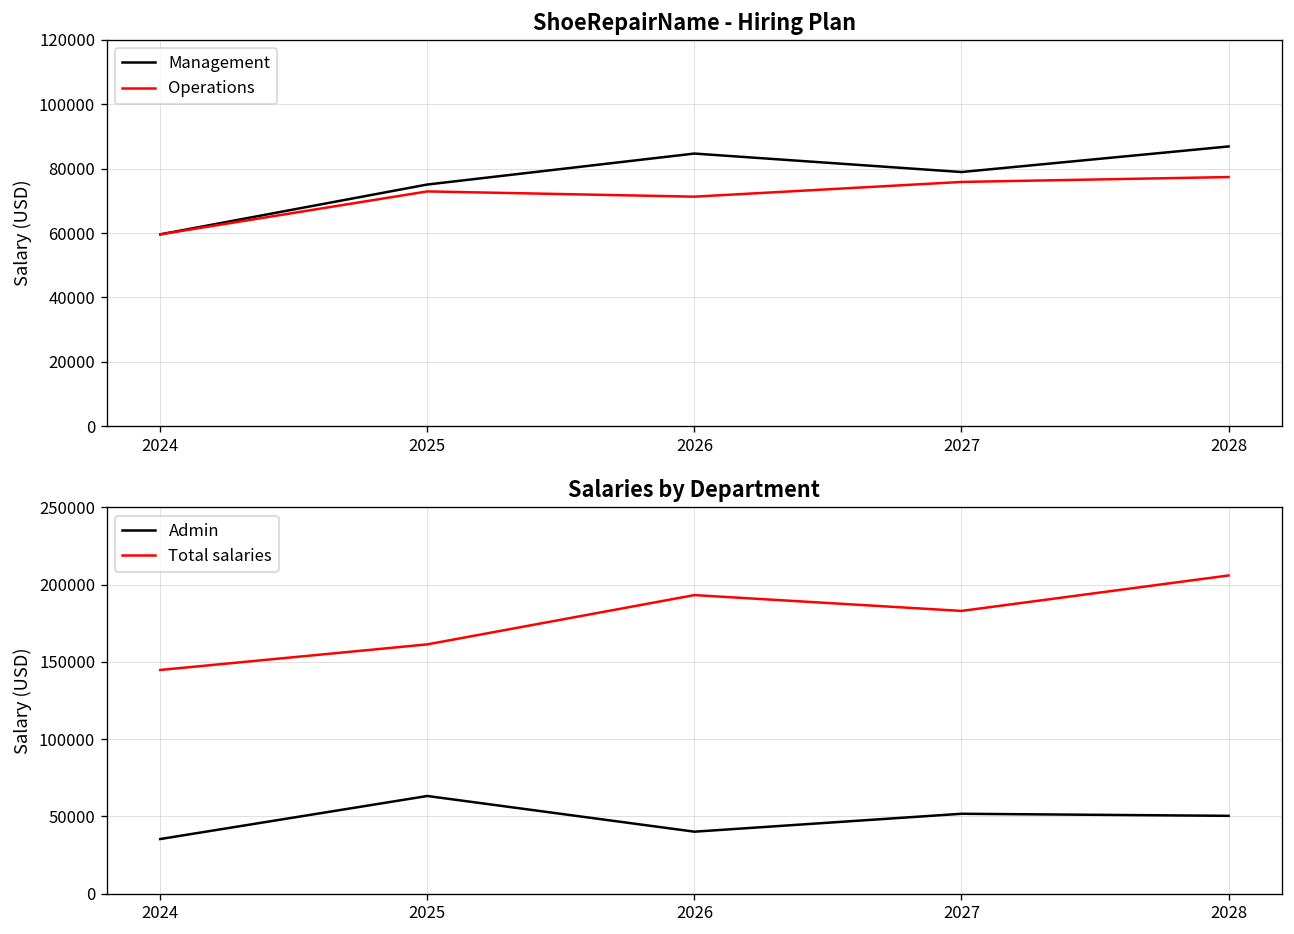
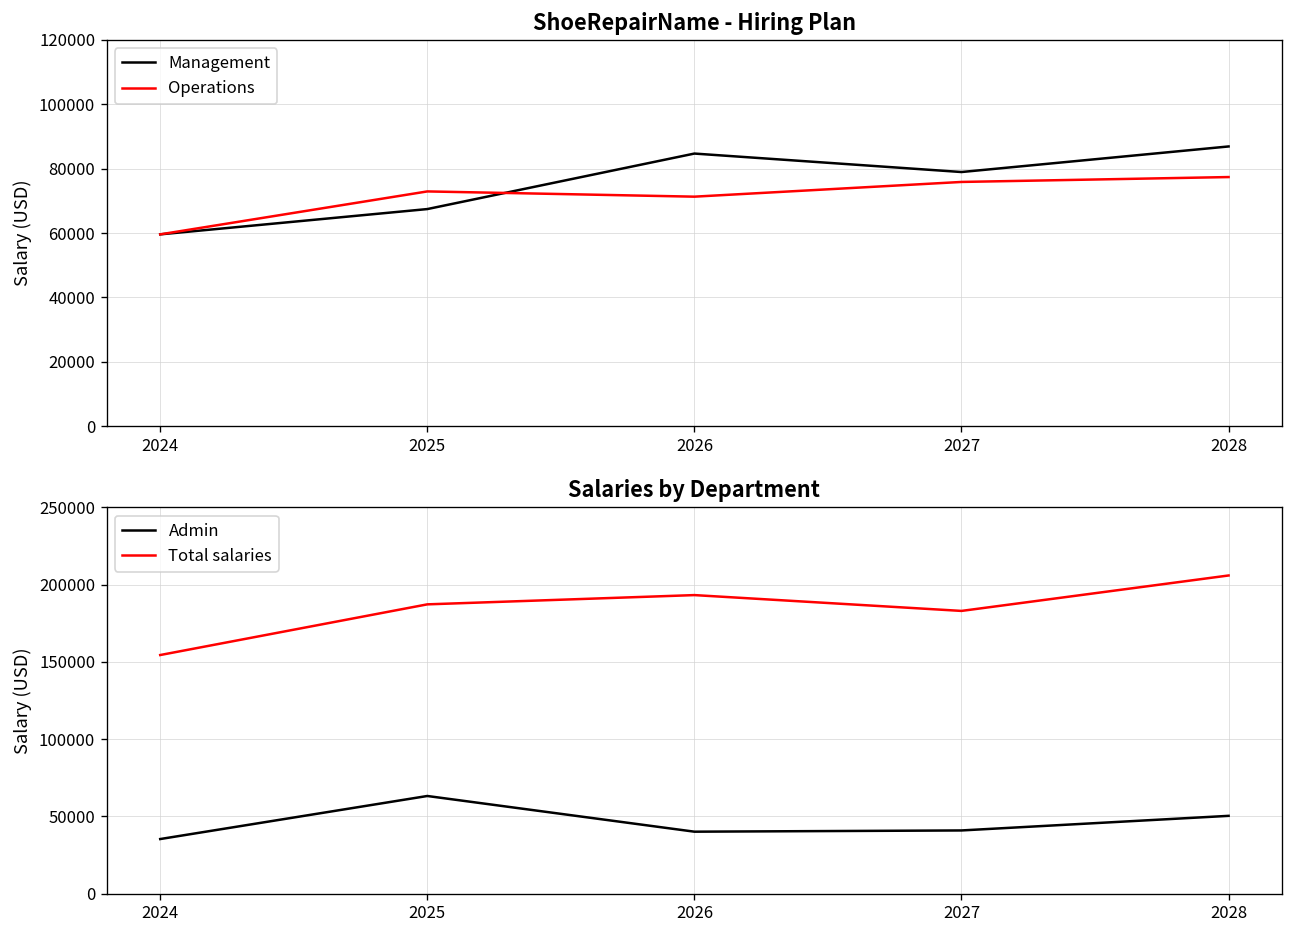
  {
    "ShoeRepairName - Hiring Plan": {
      "Management": {
-       "2025": 75000,
+       "2025": 67000,
        "2026": 85000,
        "2027": 79000,
        "2028": 87000
      },
      "Operations": {
        "2025": 73000,
        "2026": 71000,
        "2027": 76000,
        "2028": 77000
      }
    },
    "Salaries by Department": {
      "Admin": {
        "2024": 35000,
        "2025": 63000,
        "2026": 40000,
-       "2027": 52000,
+       "2027": 41000,
        "2028": 50000
      },
      "Total salaries": {
-       "2024": 145000,
-       "2025": 161000,
+       "2024": 154000,
+       "2025": 187000,
        "2026": 193000,
        "2027": 183000,
        "2028": 206000
      }
    }
  }
